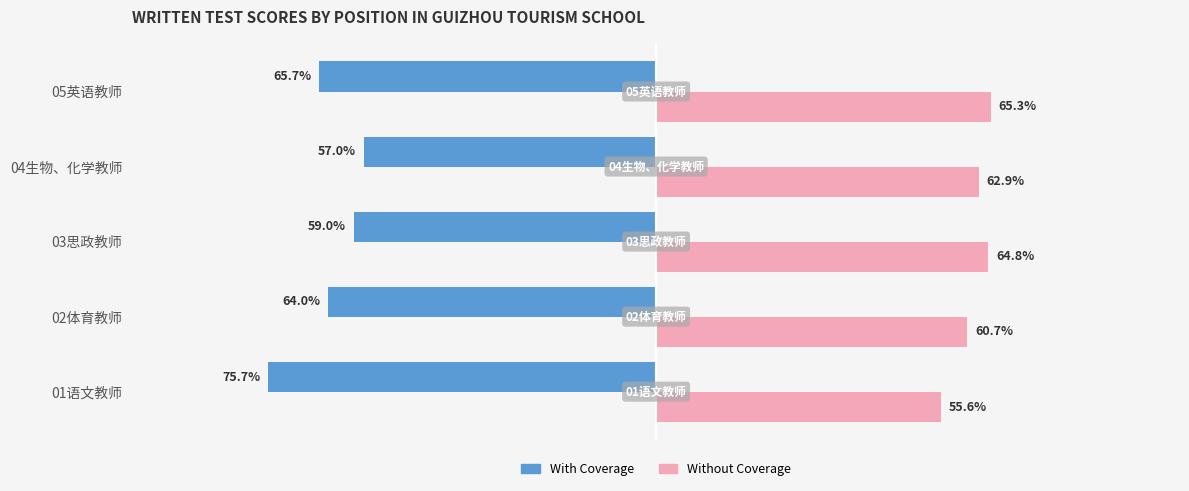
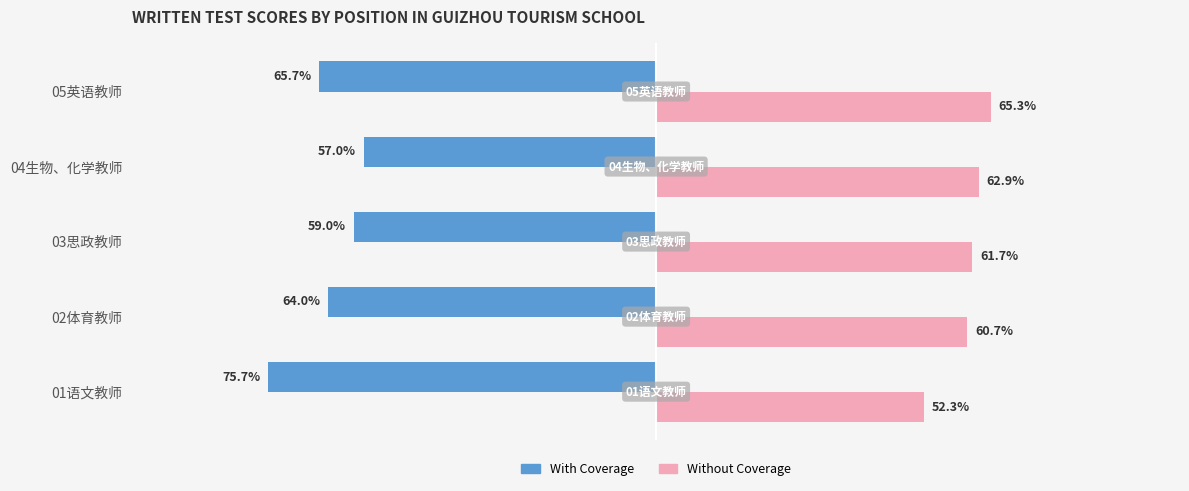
  {
    "Without Coverage": {
      "05英语教师": "65.3%",
      "04生物、化学教师": "62.9%",
-     "03思政教师": "64.8%",
+     "03思政教师": "61.7%",
      "02体育教师": "60.7%",
-     "01语文教师": "55.6%"
+     "01语文教师": "52.3%"
    }
  }
